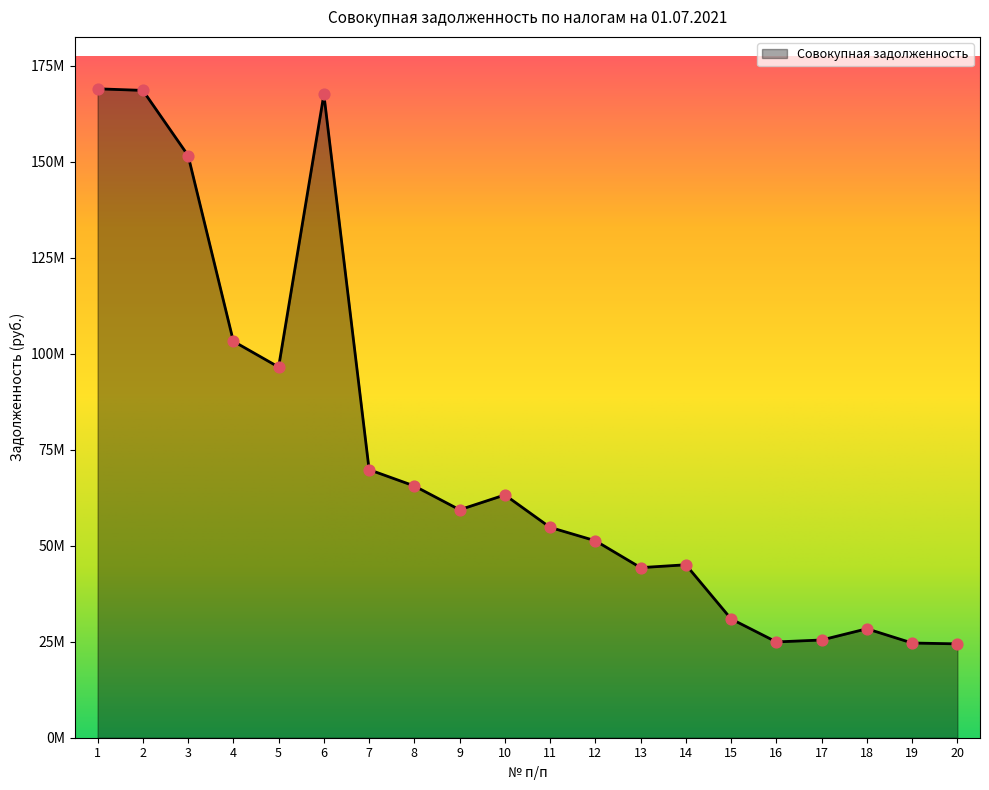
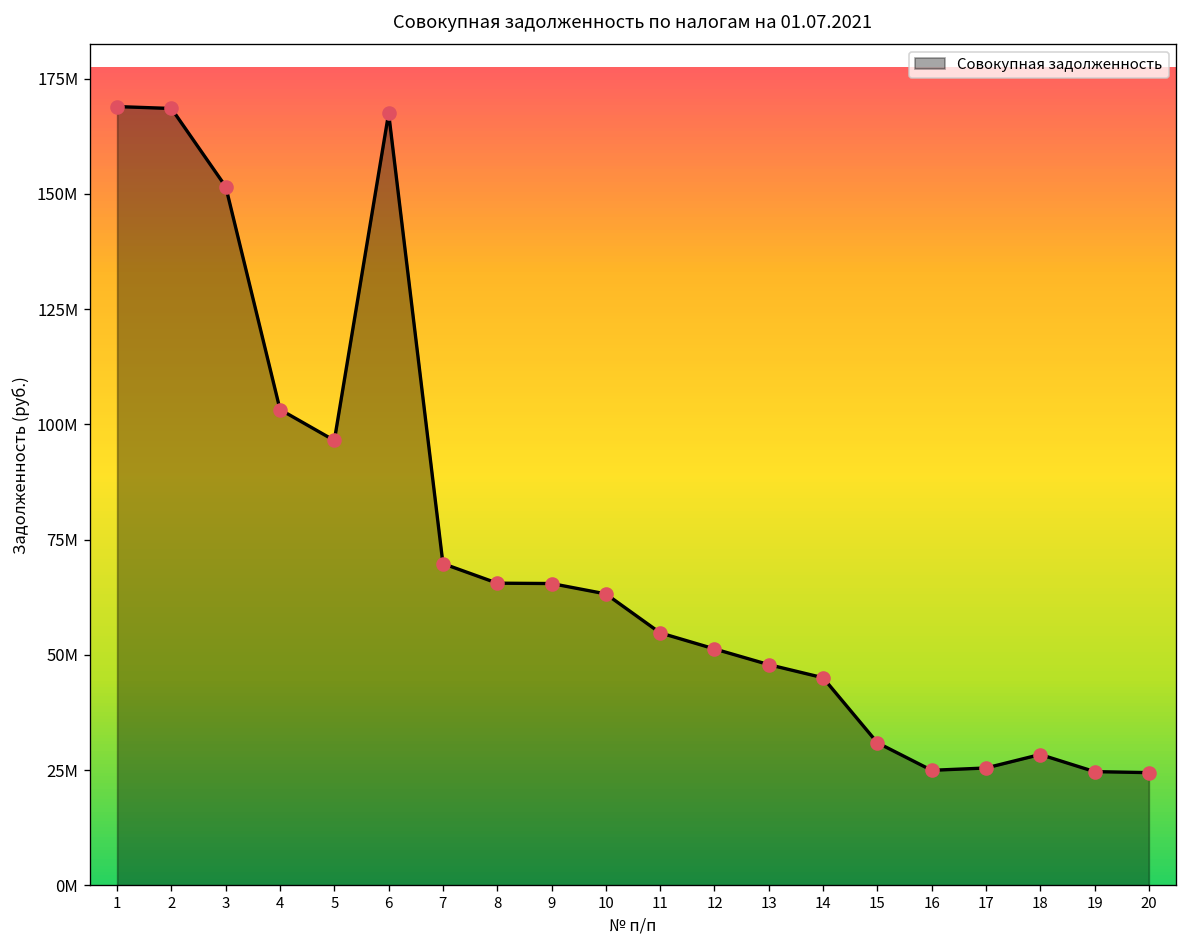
  {
    "1": 169000000,
    "2": 169000000,
    "3": 152000000,
    "4": 103000000,
    "5": 96000000,
    "6": 167000000,
    "7": 70000000,
    "8": 66000000,
-   "9": 59000000,
+   "9": 65000000,
    "10": 63000000,
    "11": 55000000,
    "12": 51000000,
-   "13": 44000000,
+   "13": 48000000,
    "14": 45000000,
    "15": 31000000,
    "16": 25000000,
    "17": 25000000,
    "18": 28000000,
    "19": 25000000,
    "20": 24000000
  }
